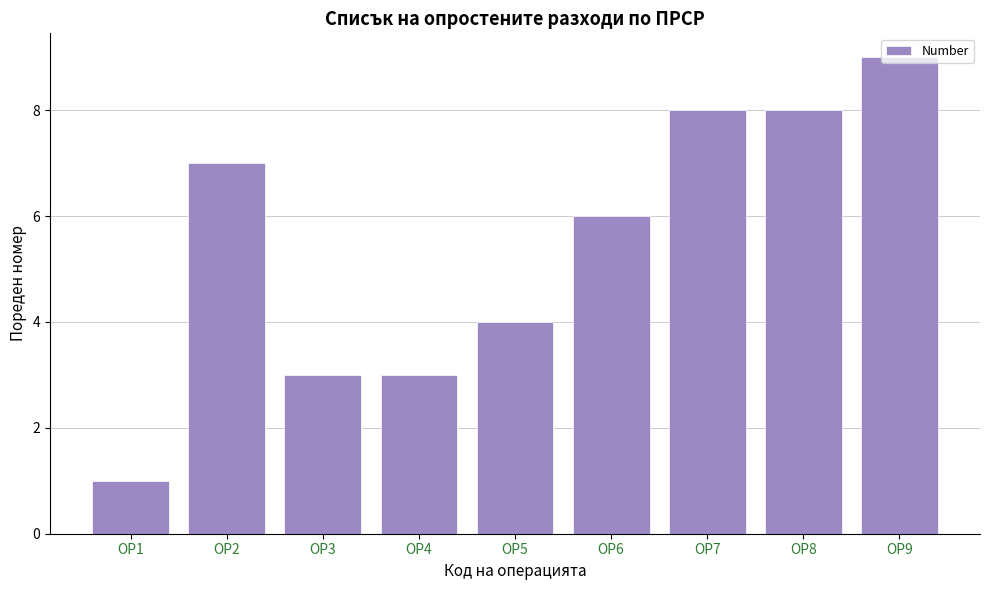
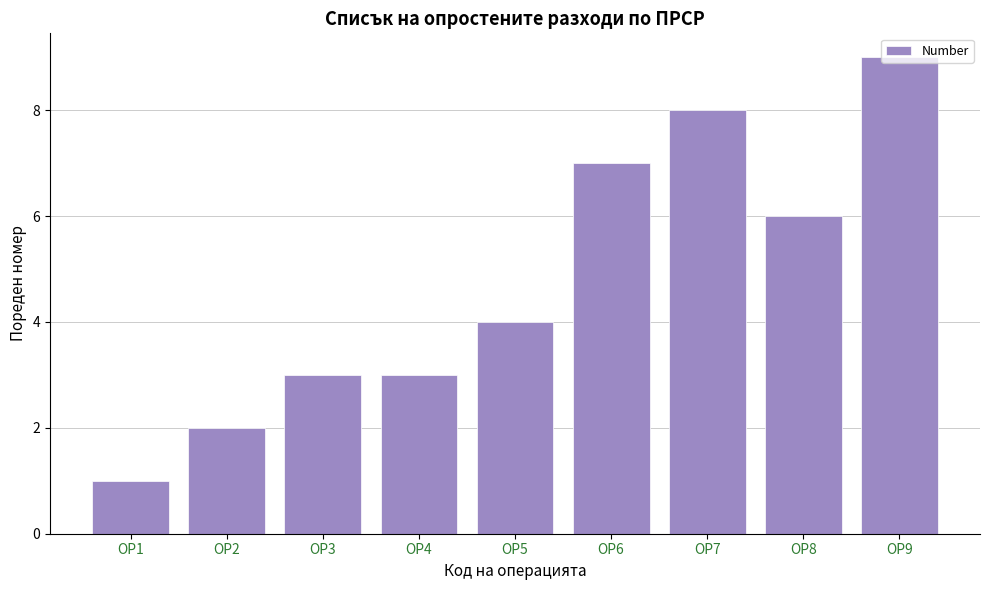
  {
    "ОР1": 1,
-   "ОР2": 7,
+   "ОР2": 2,
    "ОР3": 3,
    "ОР4": 3,
    "ОР5": 4,
-   "ОР6": 6,
+   "ОР6": 7,
    "ОР7": 8,
-   "ОР8": 8
+   "ОР8": 6
  }
